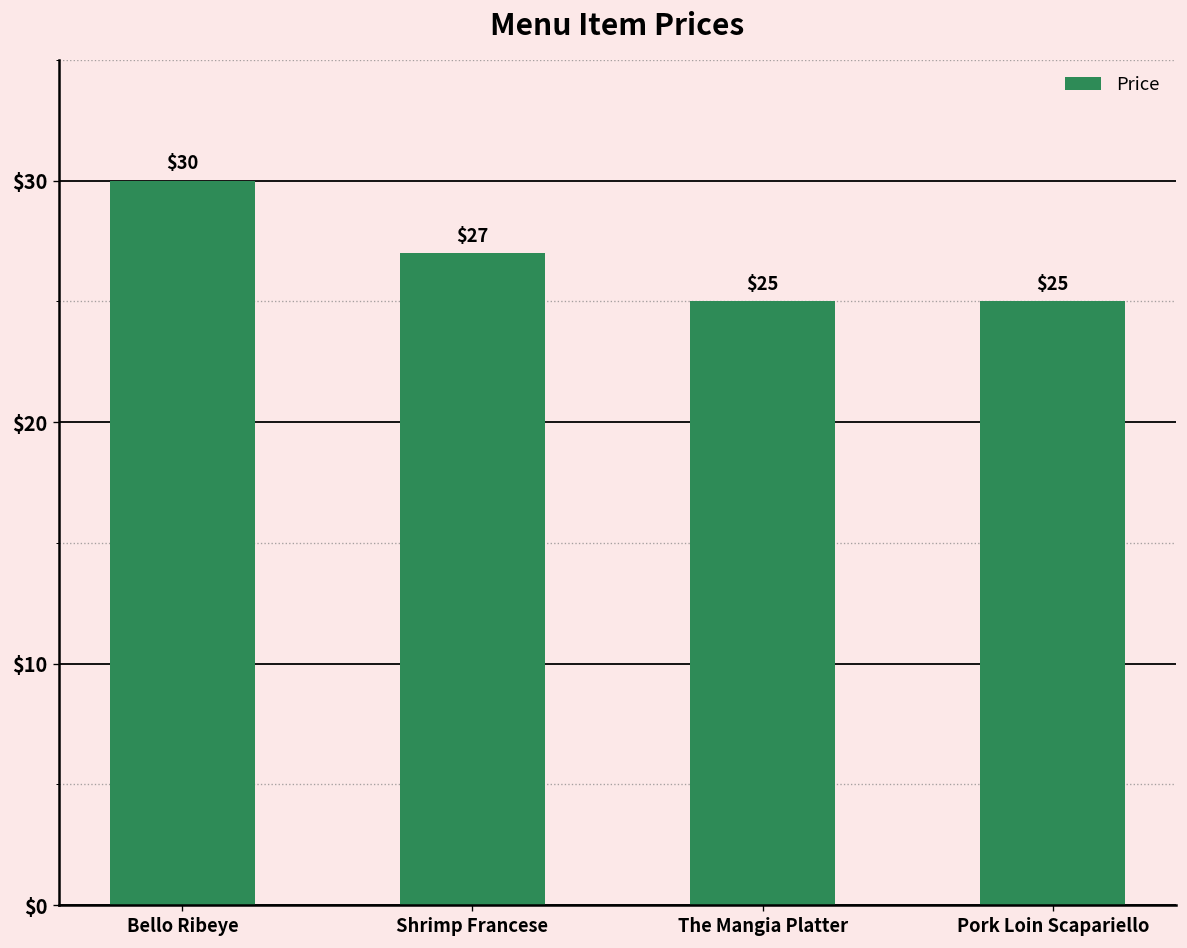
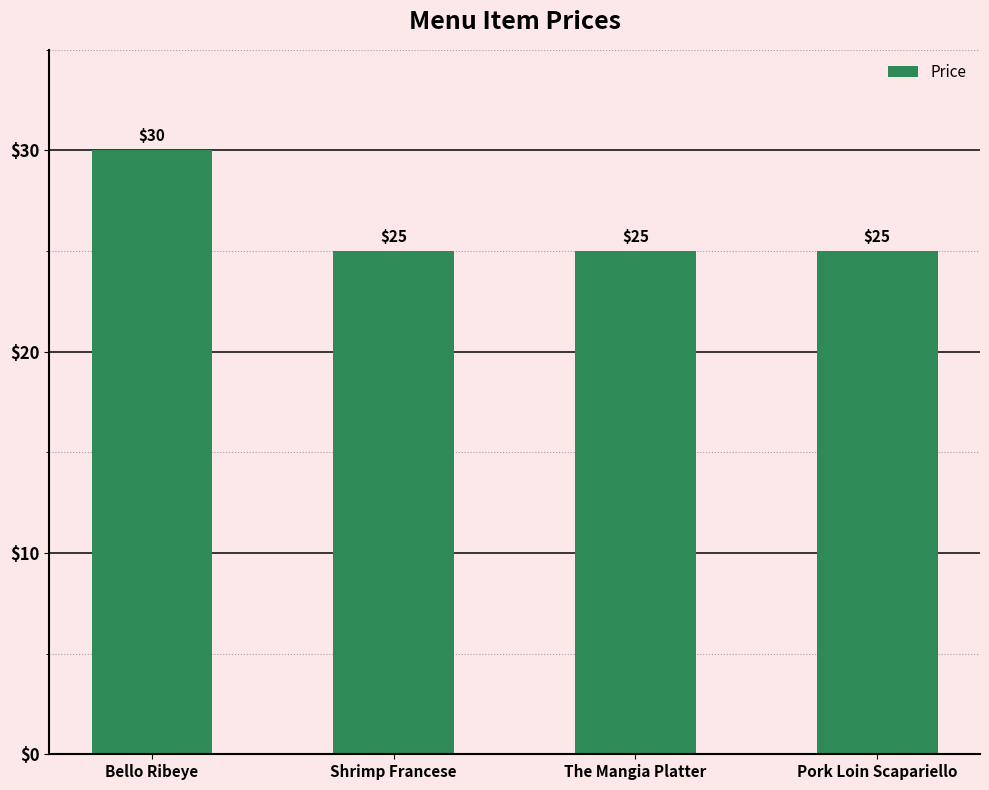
  {
    "Bello Ribeye": "$30",
-   "Shrimp Francese": "$27",
+   "Shrimp Francese": "$25",
    "The Mangia Platter": "$25",
    "Pork Loin Scapariello": "$25"
  }
